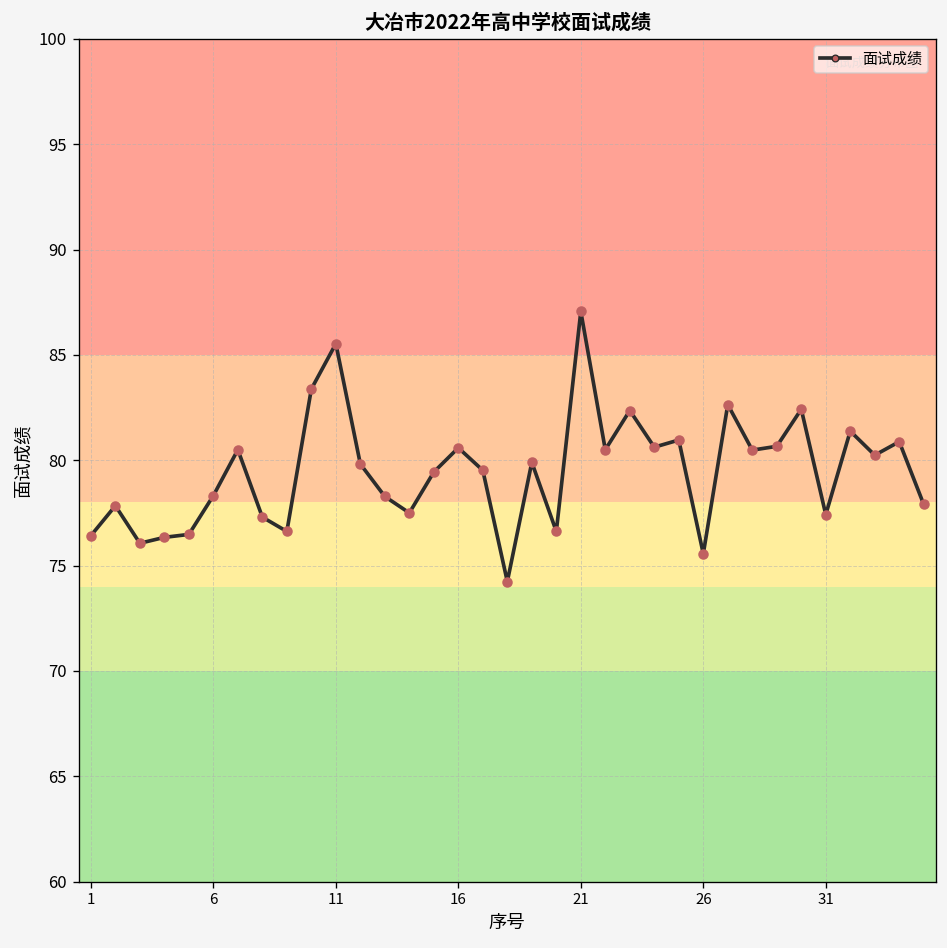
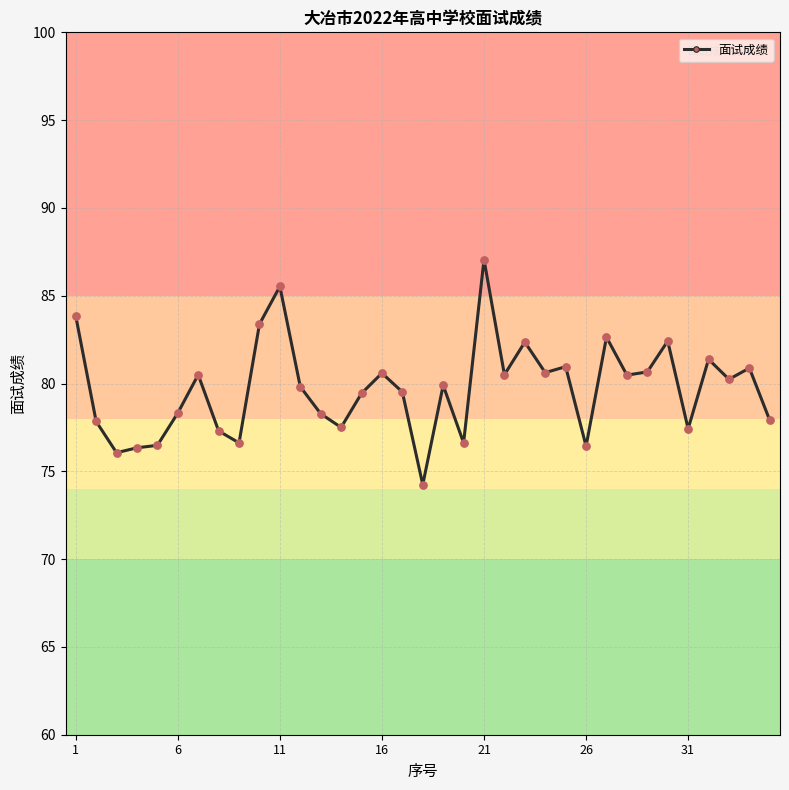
  {
-   "1": 76.4,
+   "1": 83.9,
    "6": 78.3,
    "11": 85.5,
    "16": 80.6,
    "21": 87.1,
-   "26": 75.6,
+   "26": 76.4,
    "31": 77.4
  }
